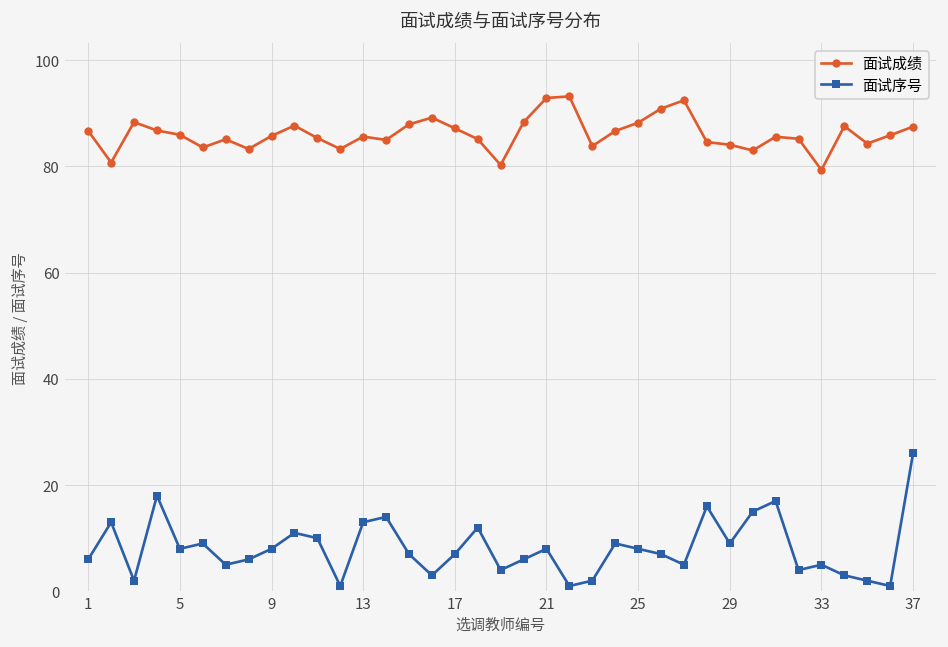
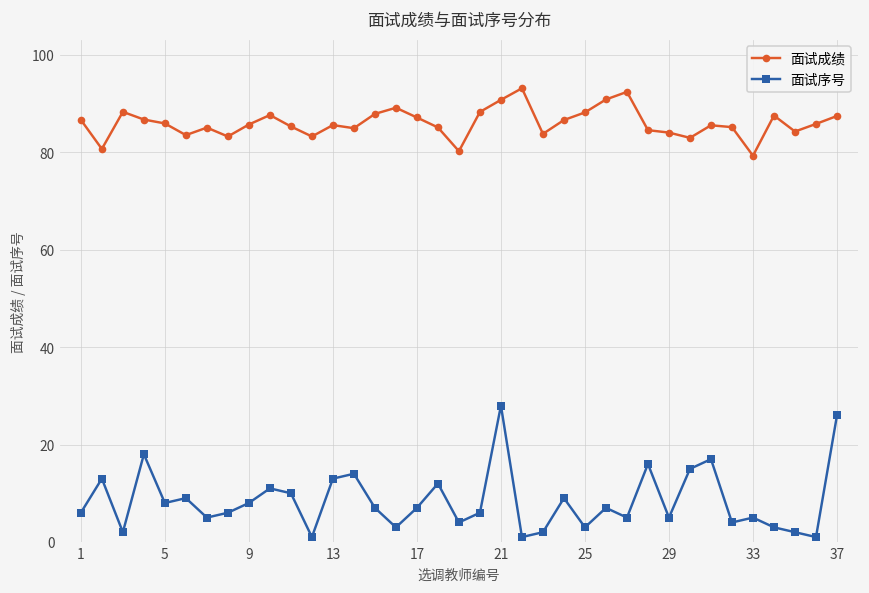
  {
    "面试成绩": {
      "1": 87,
      "5": 86,
      "9": 86,
      "13": 86,
      "17": 87,
-     "21": 93,
+     "21": 91,
      "25": 88,
      "29": 84,
      "33": 79,
      "37": 87
    },
    "面试序号": {
      "1": 6,
      "5": 8,
      "9": 8,
      "13": 13,
      "17": 7,
-     "21": 8,
-     "25": 8,
-     "29": 9,
+     "21": 28,
+     "25": 3,
+     "29": 5,
      "33": 5,
      "37": 26
    }
  }
